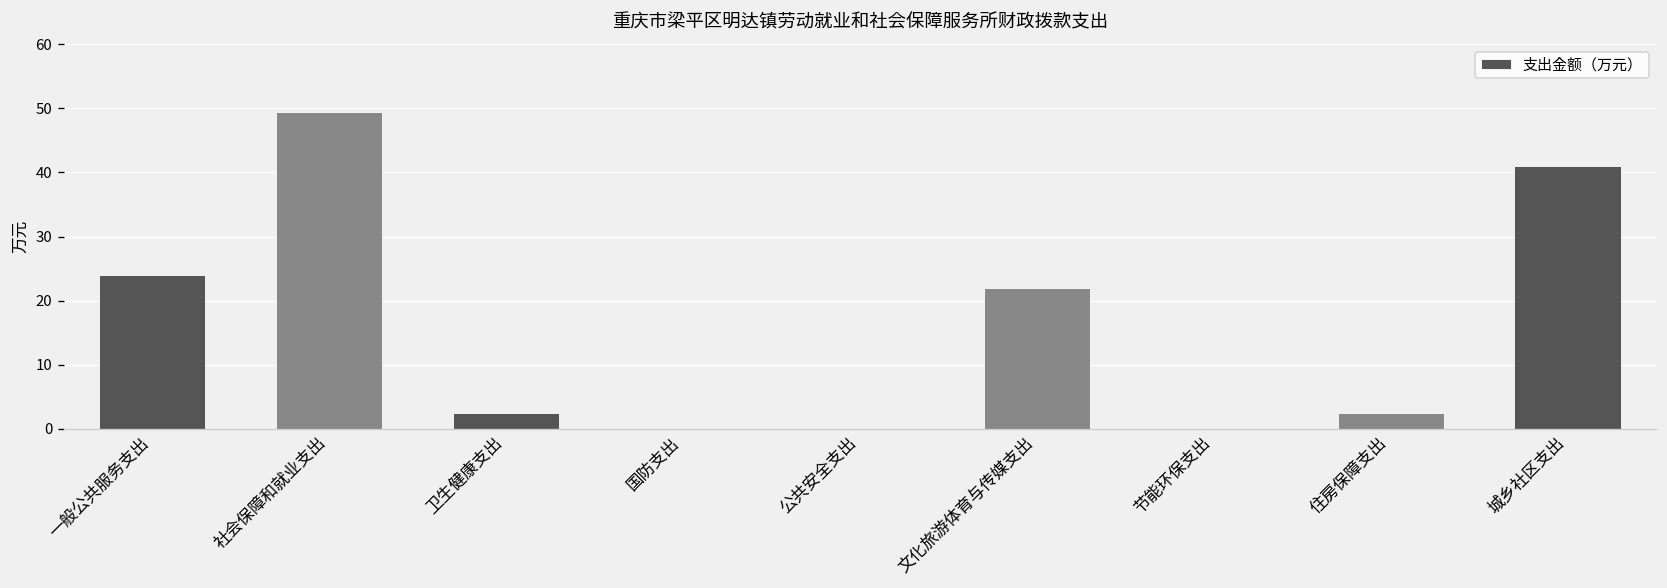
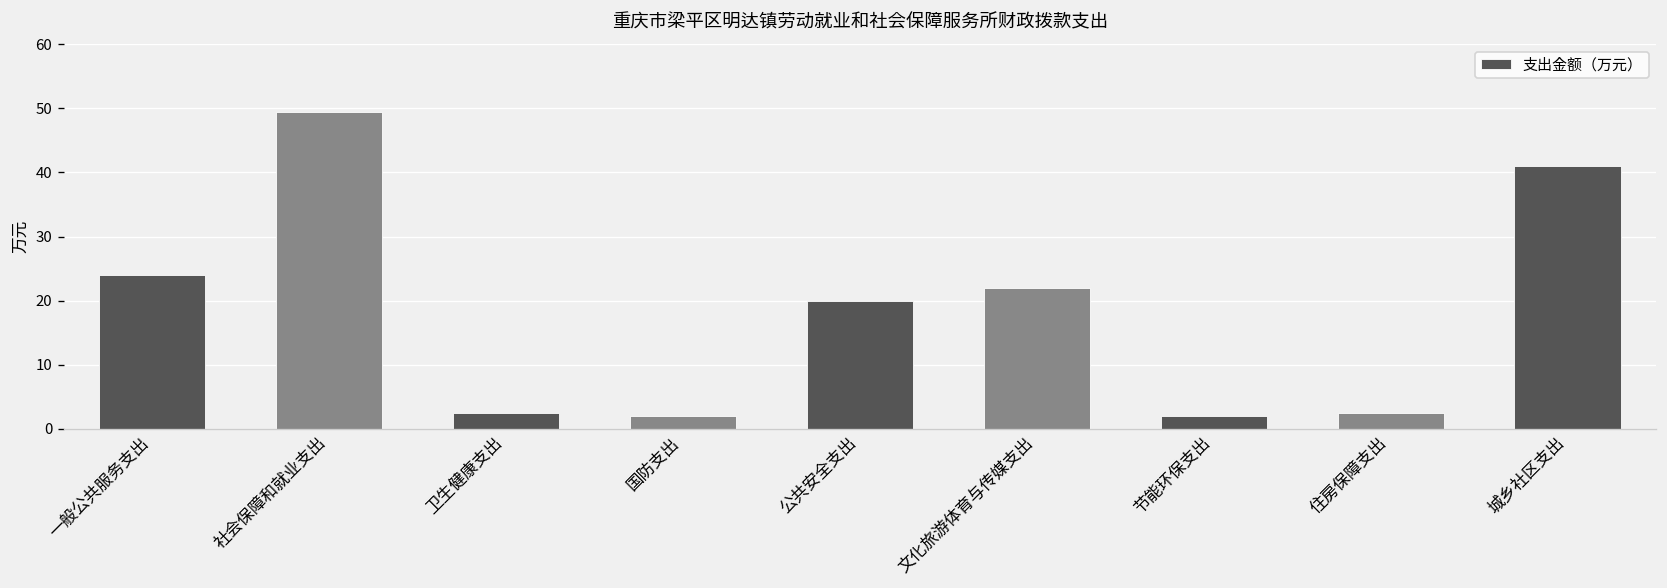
  {
    "一般公共服务支出": 24,
    "社会保障和就业支出": 49,
    "卫生健康支出": 2,
-   "国防支出": 0,
-   "公共安全支出": 0,
+   "国防支出": 2,
+   "公共安全支出": 20,
    "文化旅游体育与传媒支出": 22,
-   "节能环保支出": 0,
+   "节能环保支出": 2,
    "住房保障支出": 2,
    "城乡社区支出": 41
  }
